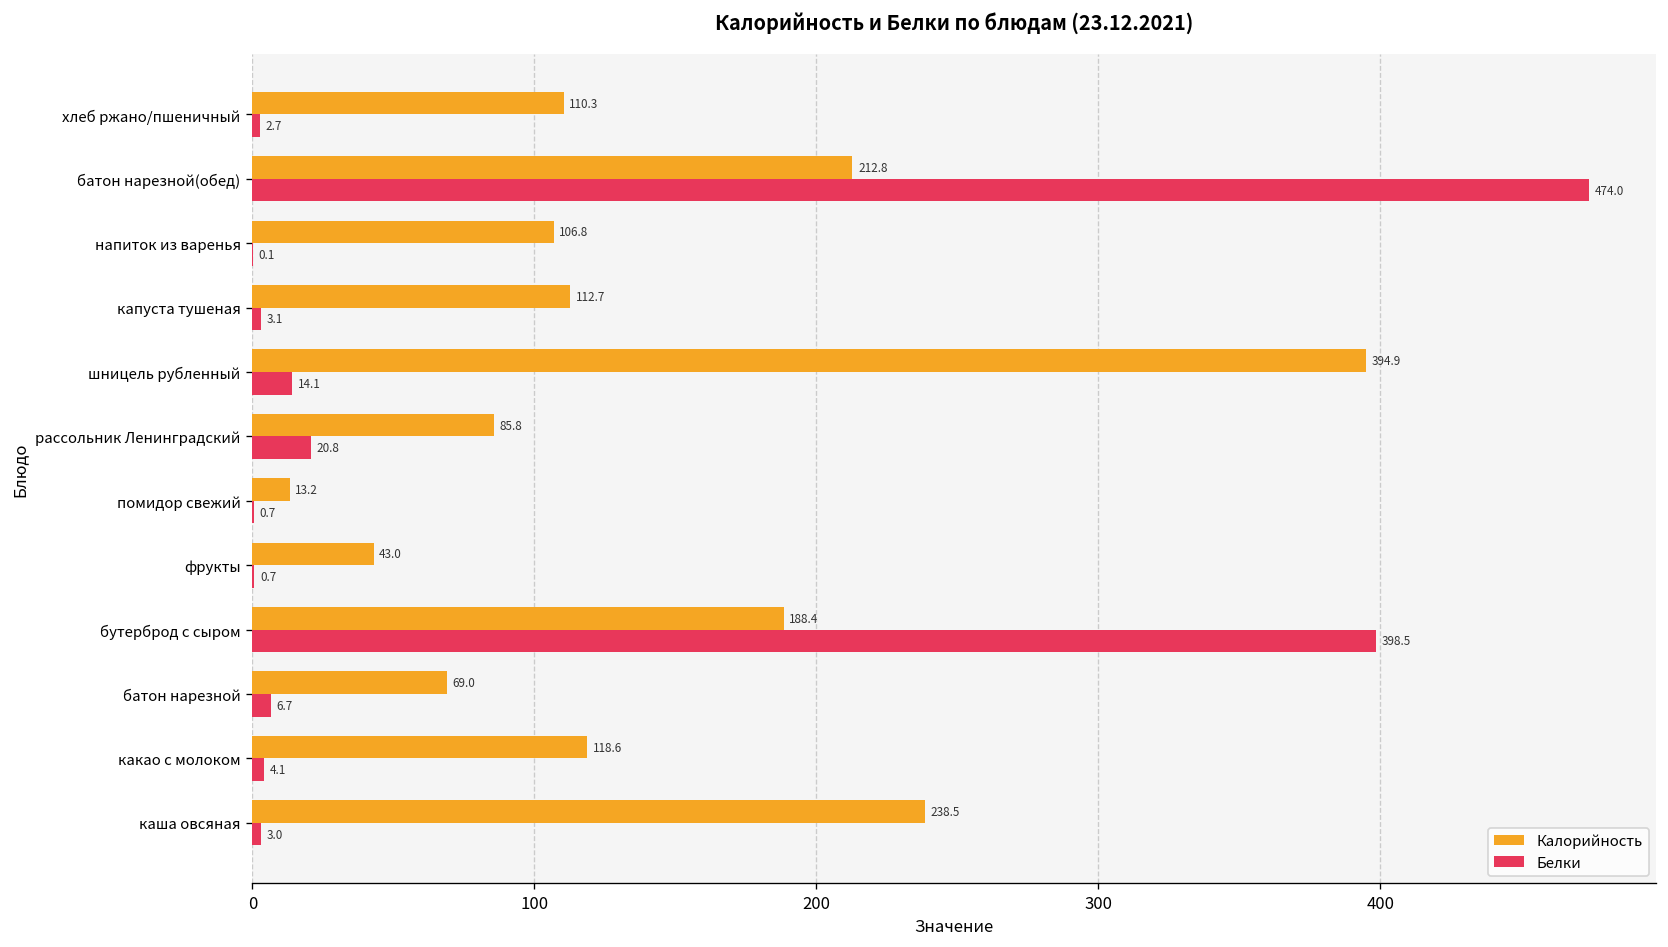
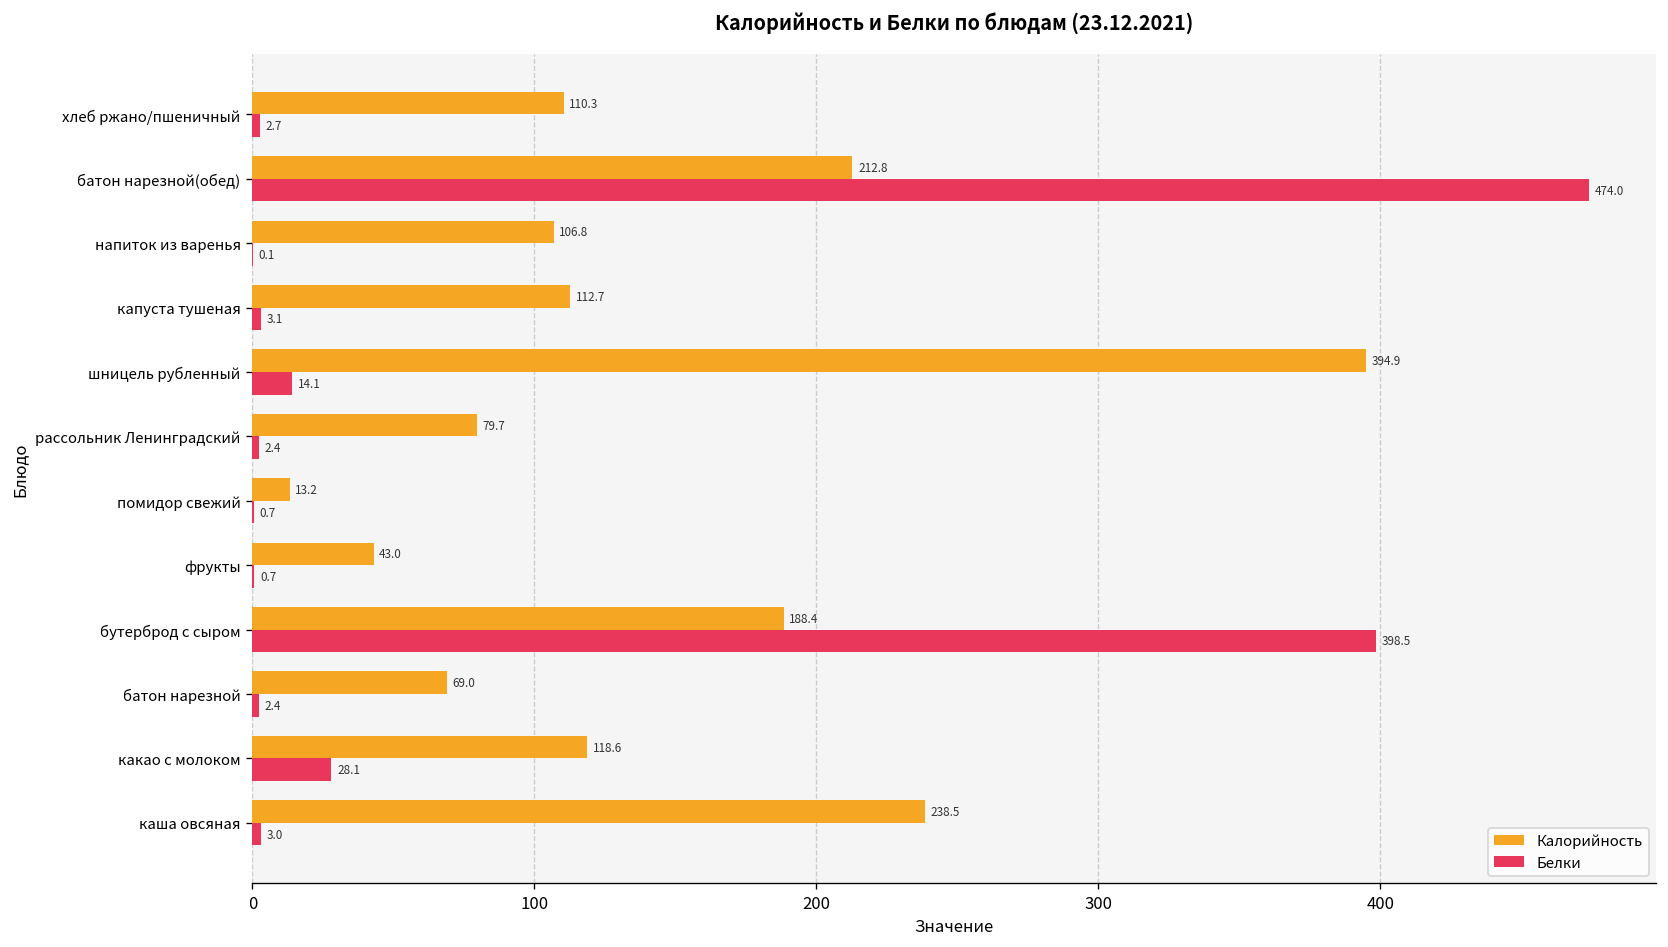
  {
    "Калорийность": {
      "хлеб ржано/пшеничный": 110.3,
      "батон нарезной(обед)": 212.8,
      "напиток из варенья": 106.8,
      "капуста тушеная": 112.7,
      "шницель рубленный": 394.9,
-     "рассольник Ленинградский": 85.8,
+     "рассольник Ленинградский": 79.7,
      "помидор свежий": 13.2,
      "фрукты": 43.0,
      "бутерброд с сыром": 188.4,
      "батон нарезной": 69.0,
      "какао с молоком": 118.6,
      "каша овсяная": 238.5
    },
    "Белки": {
      "хлеб ржано/пшеничный": 2.7,
      "батон нарезной(обед)": 474.0,
      "напиток из варенья": 0.1,
      "капуста тушеная": 3.1,
      "шницель рубленный": 14.1,
-     "рассольник Ленинградский": 20.8,
+     "рассольник Ленинградский": 2.4,
      "помидор свежий": 0.7,
      "фрукты": 0.7,
      "бутерброд с сыром": 398.5,
-     "батон нарезной": 6.7,
-     "какао с молоком": 4.1,
+     "батон нарезной": 2.4,
+     "какао с молоком": 28.1,
      "каша овсяная": 3.0
    }
  }
